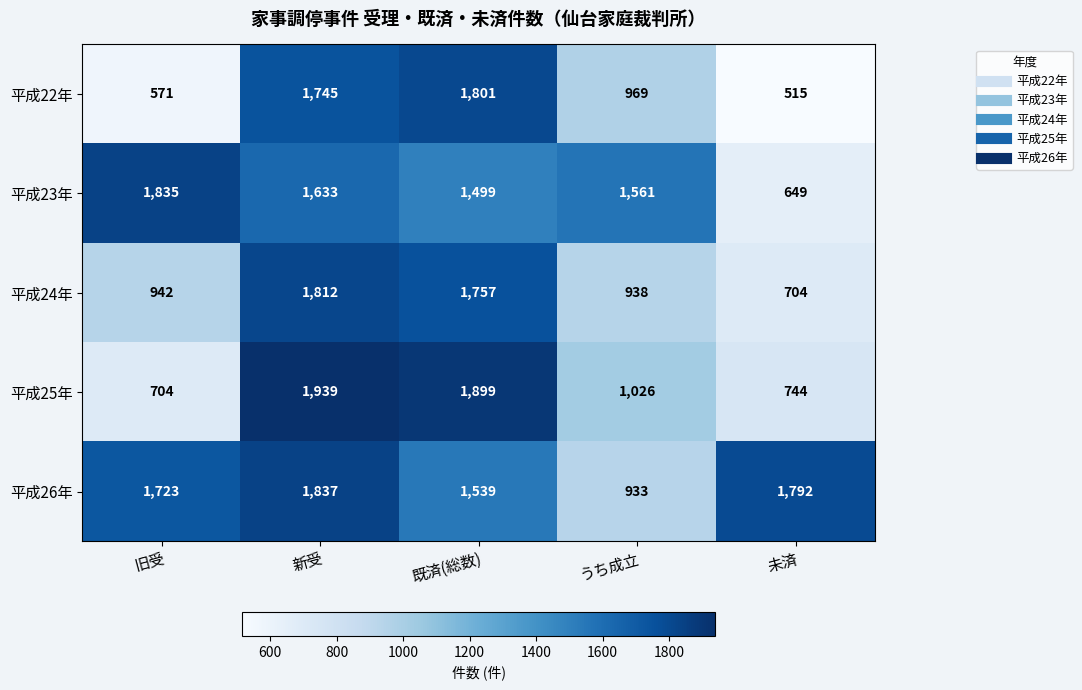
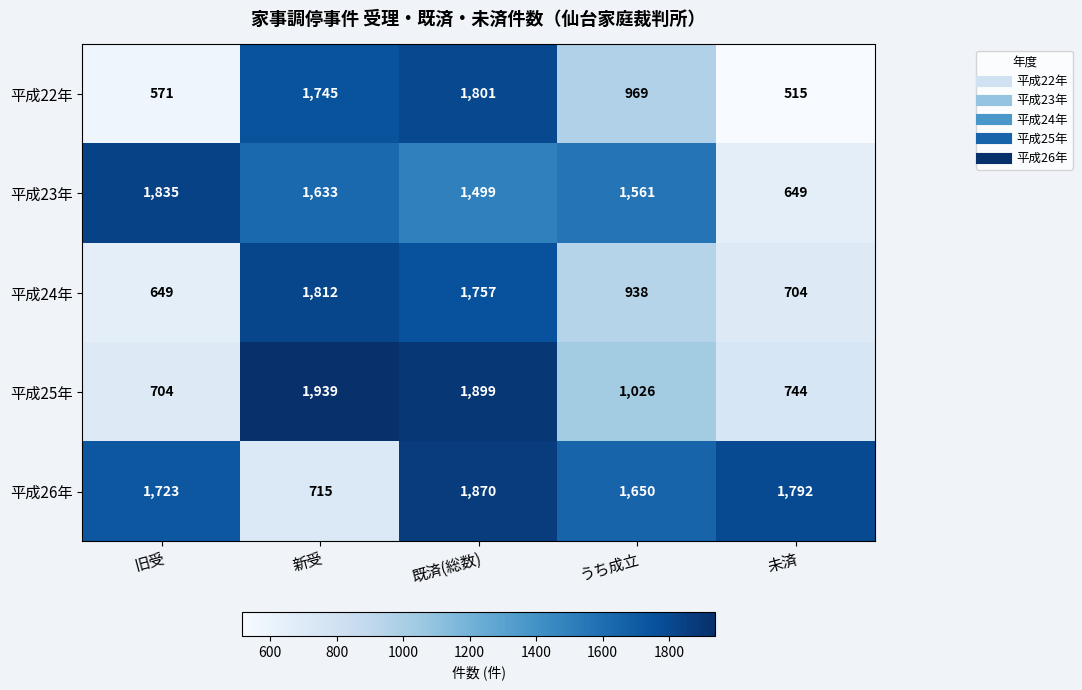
  {
    "平成22年": {
      "旧受": "571",
      "新受": "1,745",
      "既済(総数)": "1,801",
      "うち成立": "969",
      "未済": "515"
    },
    "平成23年": {
      "旧受": "1,835",
      "新受": "1,633",
      "既済(総数)": "1,499",
      "うち成立": "1,561",
      "未済": "649"
    },
    "平成24年": {
-     "旧受": "942",
+     "旧受": "649",
      "新受": "1,812",
      "既済(総数)": "1,757",
      "うち成立": "938",
      "未済": "704"
    },
    "平成25年": {
      "旧受": "704",
      "新受": "1,939",
      "既済(総数)": "1,899",
      "うち成立": "1,026",
      "未済": "744"
    },
    "平成26年": {
      "旧受": "1,723",
-     "新受": "1,837",
-     "既済(総数)": "1,539",
-     "うち成立": "933",
+     "新受": "715",
+     "既済(総数)": "1,870",
+     "うち成立": "1,650",
      "未済": "1,792"
    }
  }
